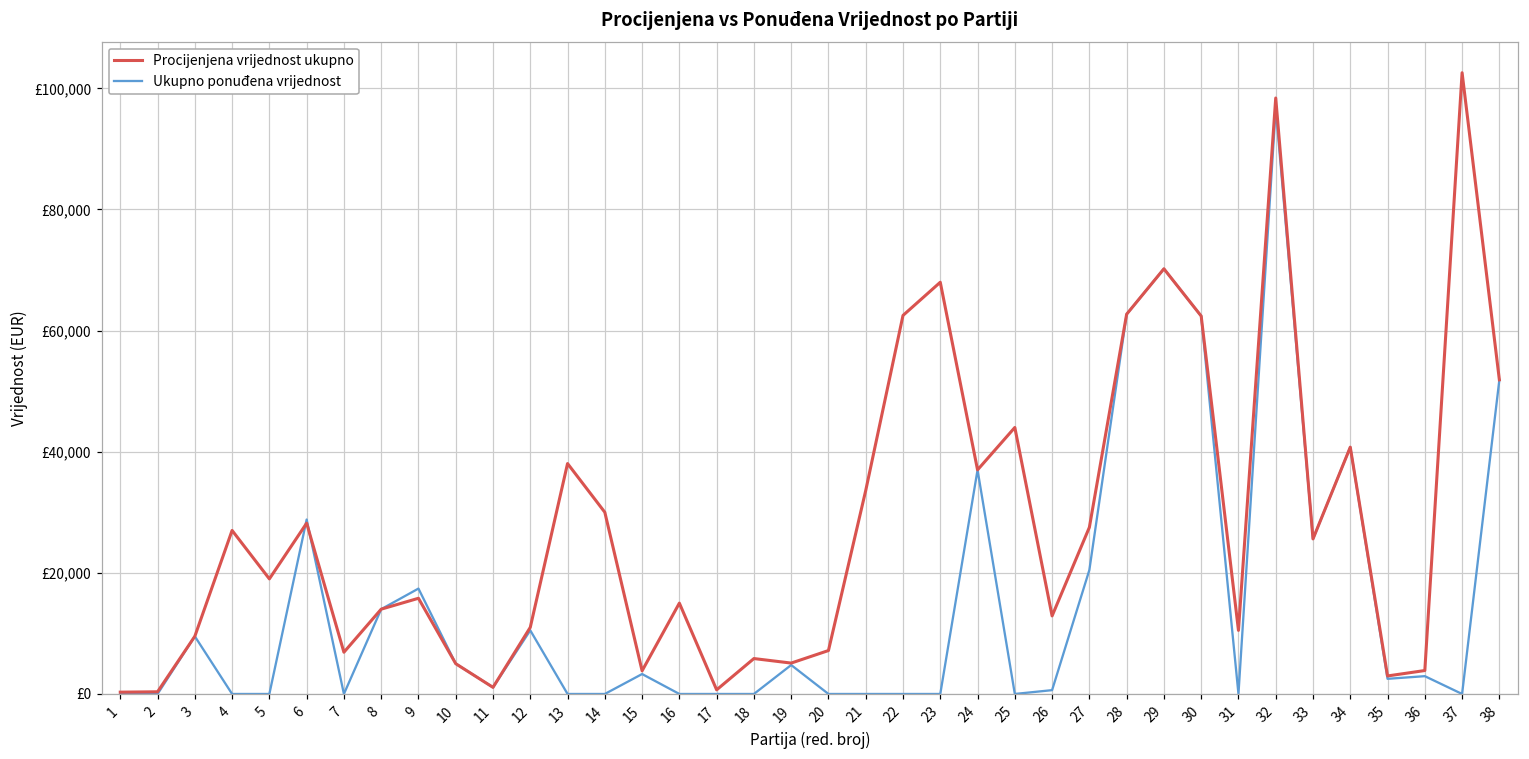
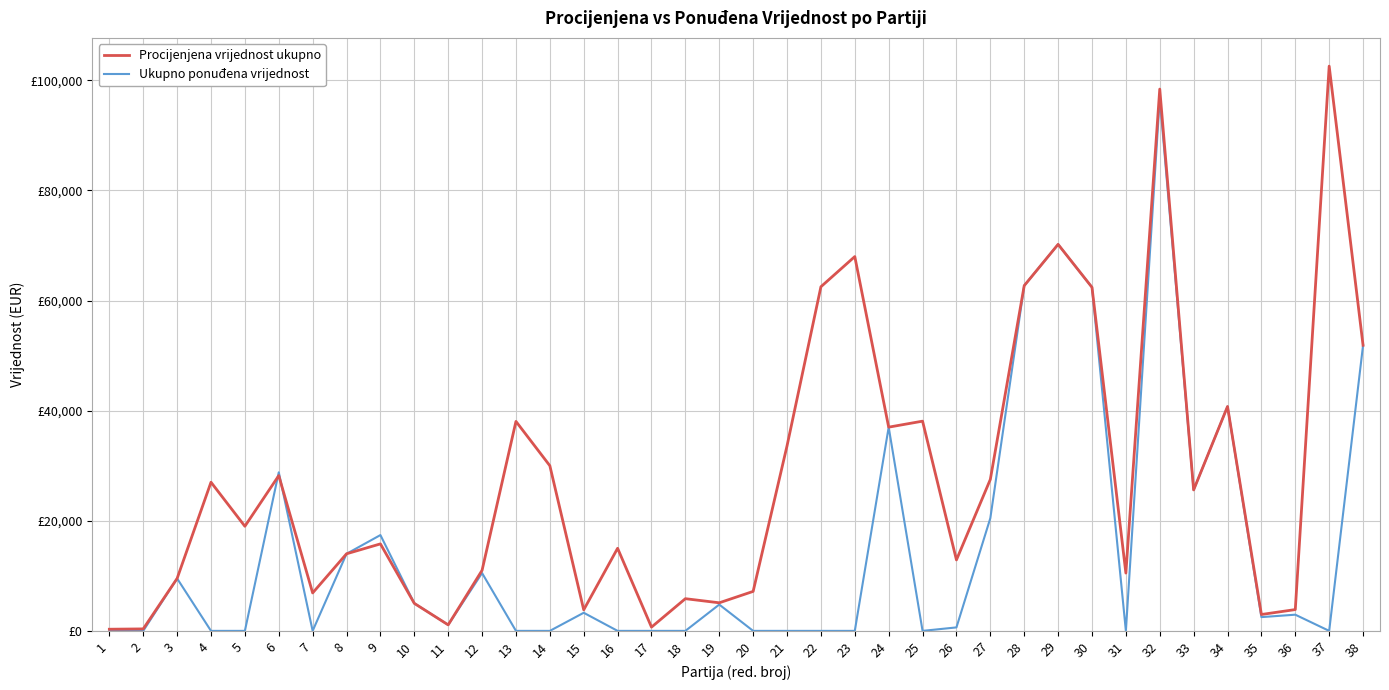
  {
    "Procijenjena vrijednost ukupno": {
      "4": "£27,000",
      "5": "£19,000",
      "6": "£28,000",
      "7": "£7,000",
      "9": "£16,000",
      "12": "£11,000",
      "13": "£38,000",
      "14": "£30,000",
      "15": "£4,000",
      "16": "£15,000",
      "17": "£1,000",
      "18": "£6,000",
      "20": "£7,000",
      "21": "£34,000",
      "22": "£63,000",
      "23": "£68,000",
-     "25": "£44,000",
+     "25": "£38,000",
      "26": "£13,000",
      "27": "£28,000",
      "31": "£11,000",
      "32": "£98,000",
      "35": "£3,000",
      "36": "£4,000",
      "37": "£103,000"
    },
    "Ukupno ponuđena vrijednost": {
      "4": "£0",
      "5": "£0",
      "6": "£29,000",
      "7": "£0",
      "9": "£17,000",
      "12": "£11,000",
      "13": "£0",
      "14": "£0",
      "15": "£3,000",
      "16": "£0",
      "17": "£0",
      "18": "£0",
      "20": "£0",
      "21": "£0",
      "22": "£0",
      "23": "£0",
      "25": "£0",
      "26": "£1,000",
      "27": "£20,000",
      "31": "£0",
      "32": "£97,000",
      "35": "£3,000",
      "36": "£3,000",
      "37": "£0"
    }
  }
